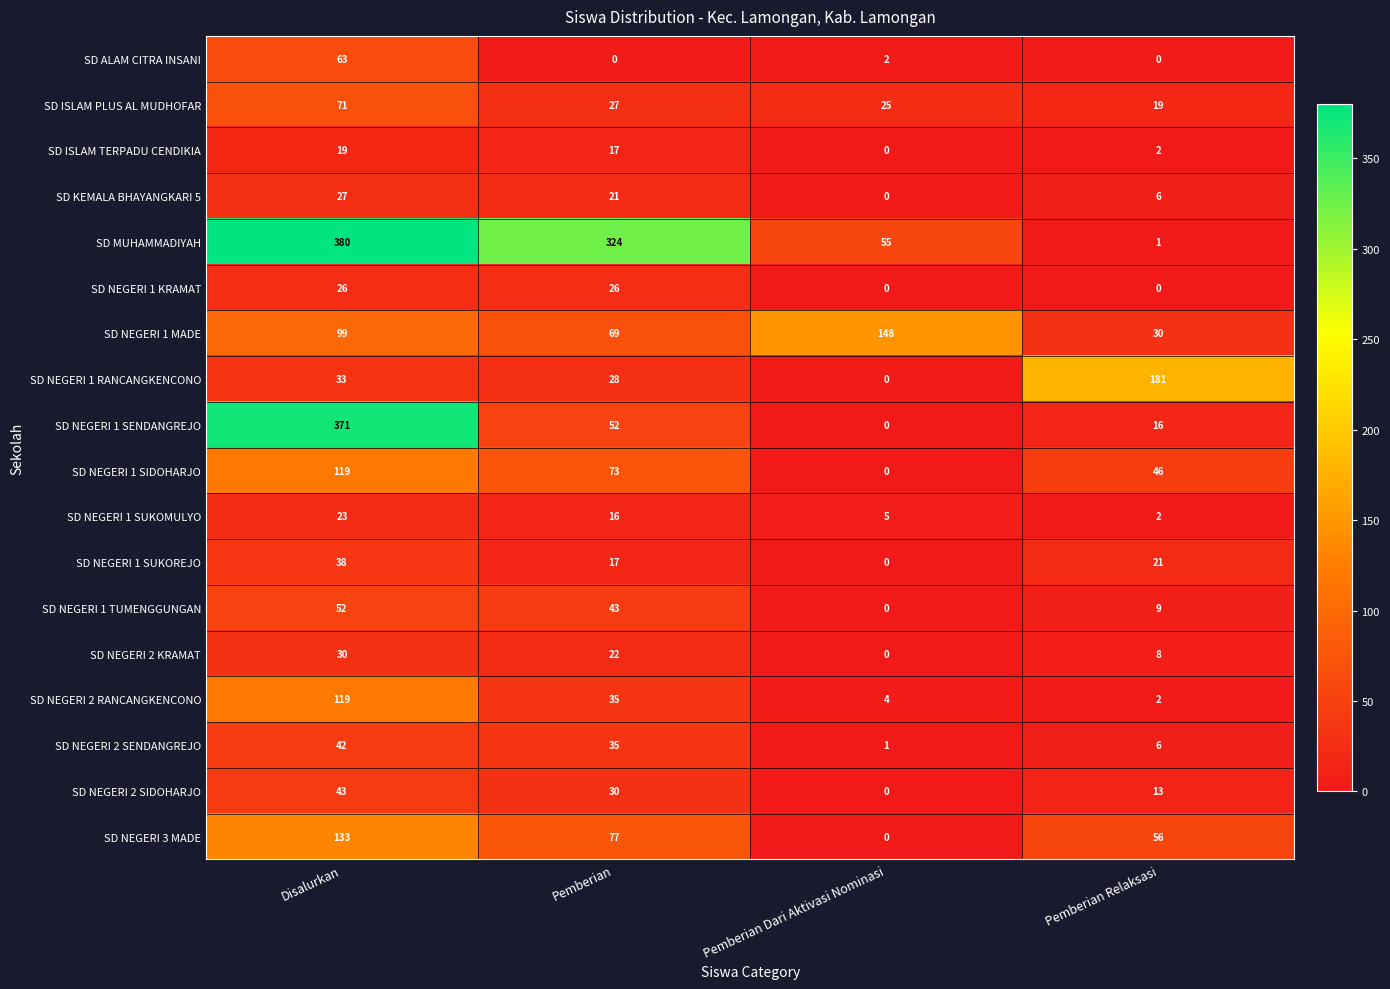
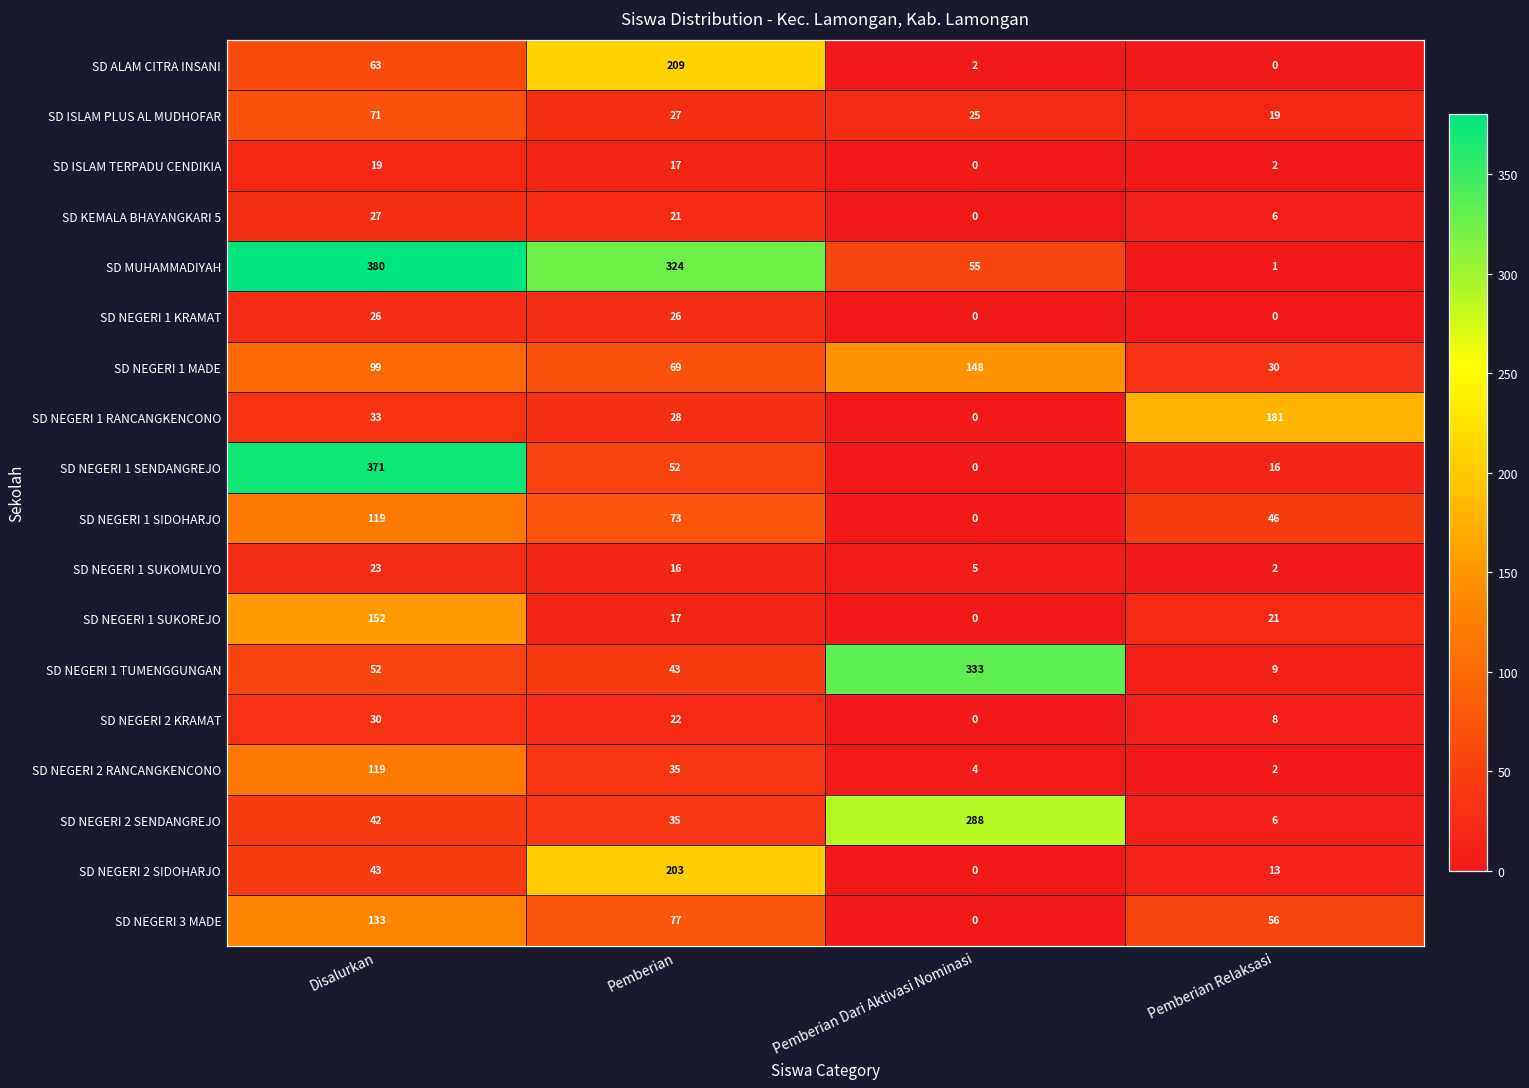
  {
    "SD ALAM CITRA INSANI": {
      "Disalurkan": 63,
-     "Pemberian": 0,
+     "Pemberian": 209,
      "Pemberian Dari Aktivasi Nominasi": 2,
      "Pemberian Relaksasi": 0
    },
    "SD ISLAM PLUS AL MUDHOFAR": {
      "Disalurkan": 71,
      "Pemberian": 27,
      "Pemberian Dari Aktivasi Nominasi": 25,
      "Pemberian Relaksasi": 19
    },
    "SD ISLAM TERPADU CENDIKIA": {
      "Disalurkan": 19,
      "Pemberian": 17,
      "Pemberian Dari Aktivasi Nominasi": 0,
      "Pemberian Relaksasi": 2
    },
    "SD KEMALA BHAYANGKARI 5": {
      "Disalurkan": 27,
      "Pemberian": 21,
      "Pemberian Dari Aktivasi Nominasi": 0,
      "Pemberian Relaksasi": 6
    },
    "SD MUHAMMADIYAH": {
      "Disalurkan": 380,
      "Pemberian": 324,
      "Pemberian Dari Aktivasi Nominasi": 55,
      "Pemberian Relaksasi": 1
    },
    "SD NEGERI 1 KRAMAT": {
      "Disalurkan": 26,
      "Pemberian": 26,
      "Pemberian Dari Aktivasi Nominasi": 0,
      "Pemberian Relaksasi": 0
    },
    "SD NEGERI 1 MADE": {
      "Disalurkan": 99,
      "Pemberian": 69,
      "Pemberian Dari Aktivasi Nominasi": 148,
      "Pemberian Relaksasi": 30
    },
    "SD NEGERI 1 RANCANGKENCONO": {
      "Disalurkan": 33,
      "Pemberian": 28,
      "Pemberian Dari Aktivasi Nominasi": 0,
      "Pemberian Relaksasi": 181
    },
    "SD NEGERI 1 SENDANGREJO": {
      "Disalurkan": 371,
      "Pemberian": 52,
      "Pemberian Dari Aktivasi Nominasi": 0,
      "Pemberian Relaksasi": 16
    },
    "SD NEGERI 1 SIDOHARJO": {
      "Disalurkan": 119,
      "Pemberian": 73,
      "Pemberian Dari Aktivasi Nominasi": 0,
      "Pemberian Relaksasi": 46
    },
    "SD NEGERI 1 SUKOMULYO": {
      "Disalurkan": 23,
      "Pemberian": 16,
      "Pemberian Dari Aktivasi Nominasi": 5,
      "Pemberian Relaksasi": 2
    },
    "SD NEGERI 1 SUKOREJO": {
-     "Disalurkan": 38,
+     "Disalurkan": 152,
      "Pemberian": 17,
      "Pemberian Dari Aktivasi Nominasi": 0,
      "Pemberian Relaksasi": 21
    },
    "SD NEGERI 1 TUMENGGUNGAN": {
      "Disalurkan": 52,
      "Pemberian": 43,
-     "Pemberian Dari Aktivasi Nominasi": 0,
+     "Pemberian Dari Aktivasi Nominasi": 333,
      "Pemberian Relaksasi": 9
    },
    "SD NEGERI 2 KRAMAT": {
      "Disalurkan": 30,
      "Pemberian": 22,
      "Pemberian Dari Aktivasi Nominasi": 0,
      "Pemberian Relaksasi": 8
    },
    "SD NEGERI 2 RANCANGKENCONO": {
      "Disalurkan": 119,
      "Pemberian": 35,
      "Pemberian Dari Aktivasi Nominasi": 4,
      "Pemberian Relaksasi": 2
    },
    "SD NEGERI 2 SENDANGREJO": {
      "Disalurkan": 42,
      "Pemberian": 35,
-     "Pemberian Dari Aktivasi Nominasi": 1,
+     "Pemberian Dari Aktivasi Nominasi": 288,
      "Pemberian Relaksasi": 6
    },
    "SD NEGERI 2 SIDOHARJO": {
      "Disalurkan": 43,
-     "Pemberian": 30,
+     "Pemberian": 203,
      "Pemberian Dari Aktivasi Nominasi": 0,
      "Pemberian Relaksasi": 13
    },
    "SD NEGERI 3 MADE": {
      "Disalurkan": 133,
      "Pemberian": 77,
      "Pemberian Dari Aktivasi Nominasi": 0,
      "Pemberian Relaksasi": 56
    }
  }
